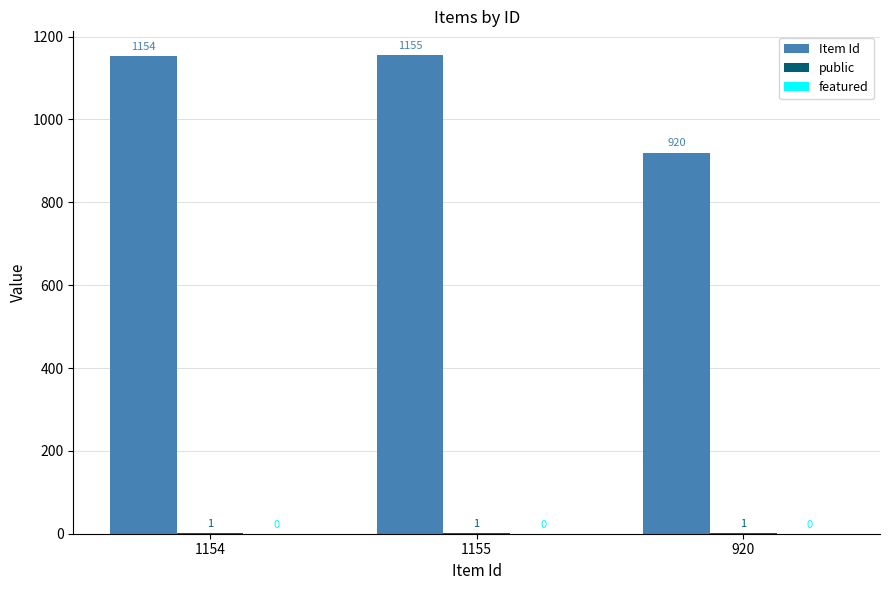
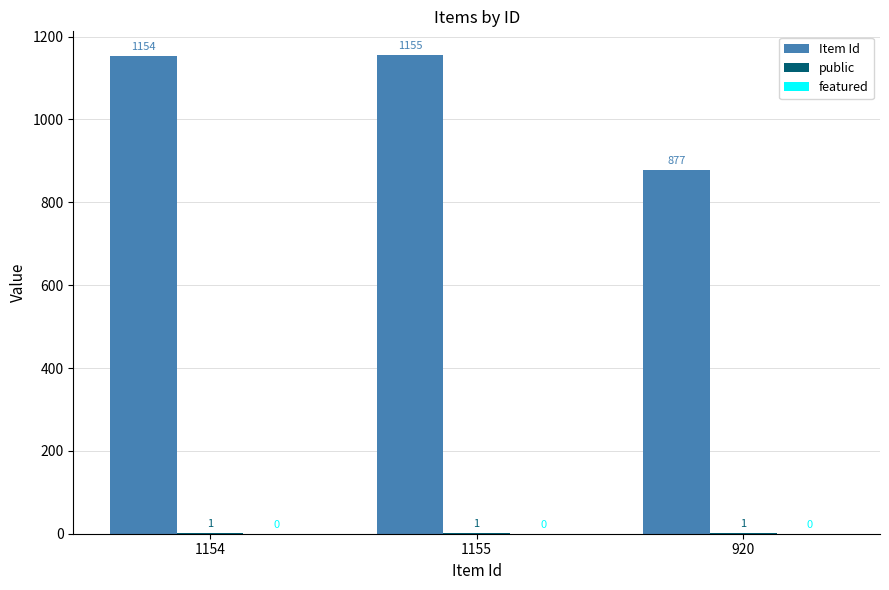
  {
    "Item Id": {
      "1154": 1154,
      "1155": 1155,
-     "920": 920
+     "920": 877
    },
    "public": {
      "1154": 1,
      "1155": 1,
      "920": 1
    },
    "featured": {
      "1154": 0,
      "1155": 0,
      "920": 0
    }
  }
